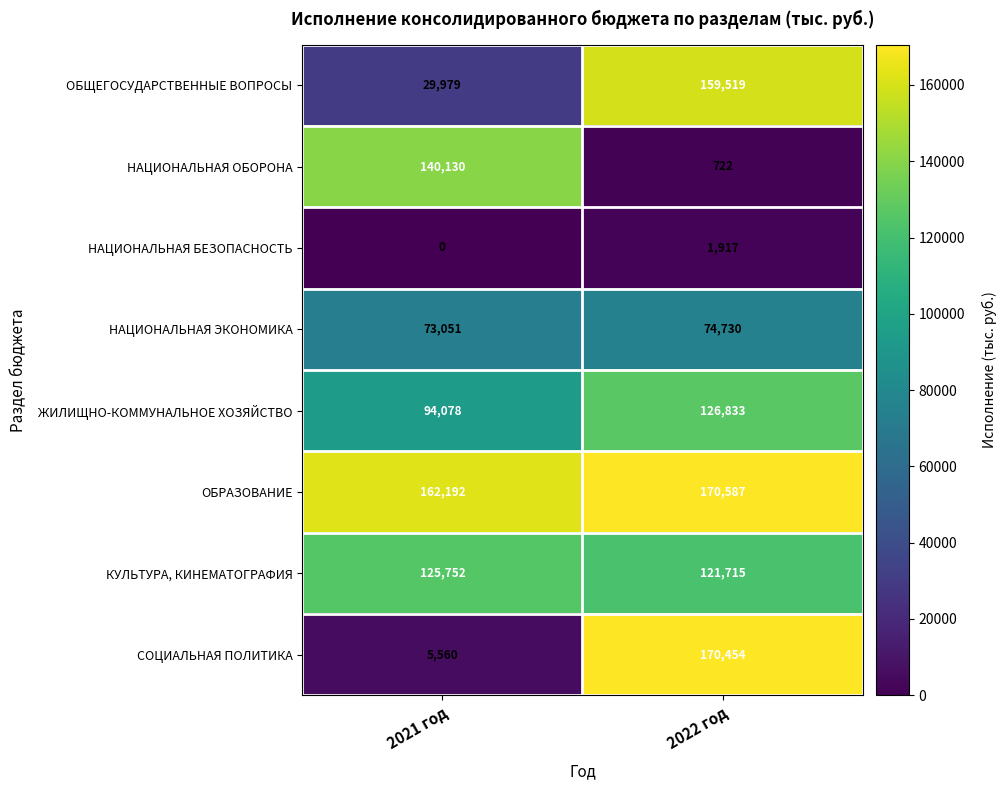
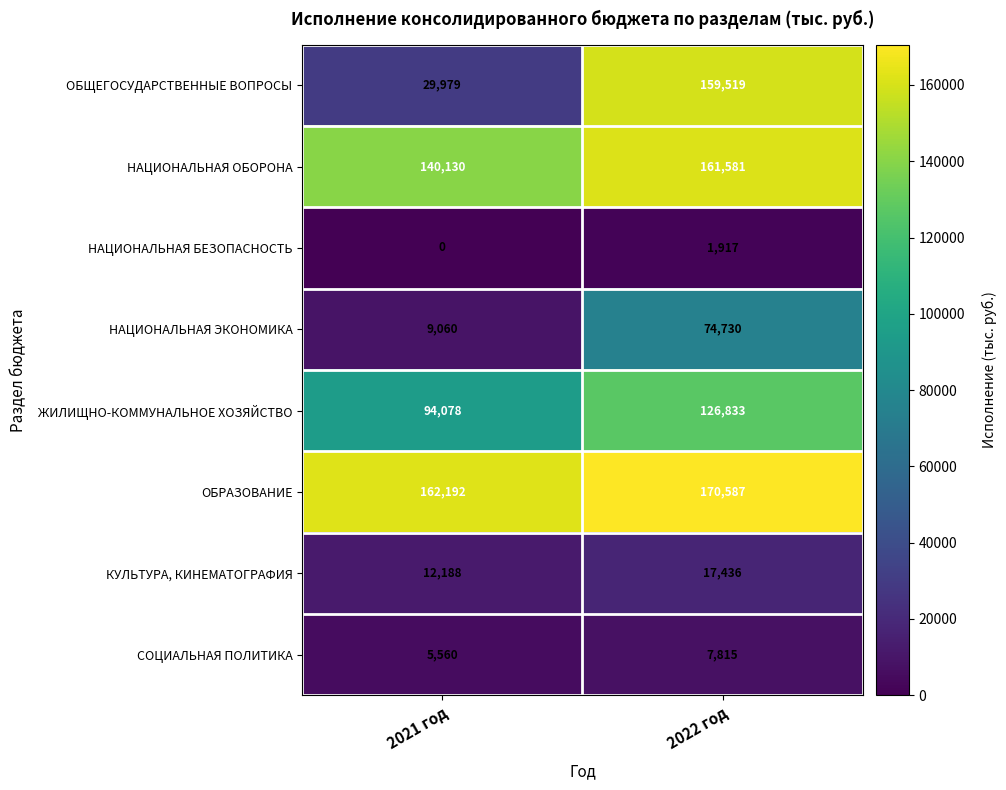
  {
    "ОБЩЕГОСУДАРСТВЕННЫЕ ВОПРОСЫ": {
      "2021 год": "29,979",
      "2022 год": "159,519"
    },
    "НАЦИОНАЛЬНАЯ ОБОРОНА": {
      "2021 год": "140,130",
-     "2022 год": "722"
+     "2022 год": "161,581"
    },
    "НАЦИОНАЛЬНАЯ БЕЗОПАСНОСТЬ": {
      "2021 год": "0",
      "2022 год": "1,917"
    },
    "НАЦИОНАЛЬНАЯ ЭКОНОМИКА": {
-     "2021 год": "73,051",
+     "2021 год": "9,060",
      "2022 год": "74,730"
    },
    "ЖИЛИЩНО-КОММУНАЛЬНОЕ ХОЗЯЙСТВО": {
      "2021 год": "94,078",
      "2022 год": "126,833"
    },
    "ОБРАЗОВАНИЕ": {
      "2021 год": "162,192",
      "2022 год": "170,587"
    },
    "КУЛЬТУРА, КИНЕМАТОГРАФИЯ": {
-     "2021 год": "125,752",
-     "2022 год": "121,715"
+     "2021 год": "12,188",
+     "2022 год": "17,436"
    },
    "СОЦИАЛЬНАЯ ПОЛИТИКА": {
      "2021 год": "5,560",
-     "2022 год": "170,454"
+     "2022 год": "7,815"
    }
  }
